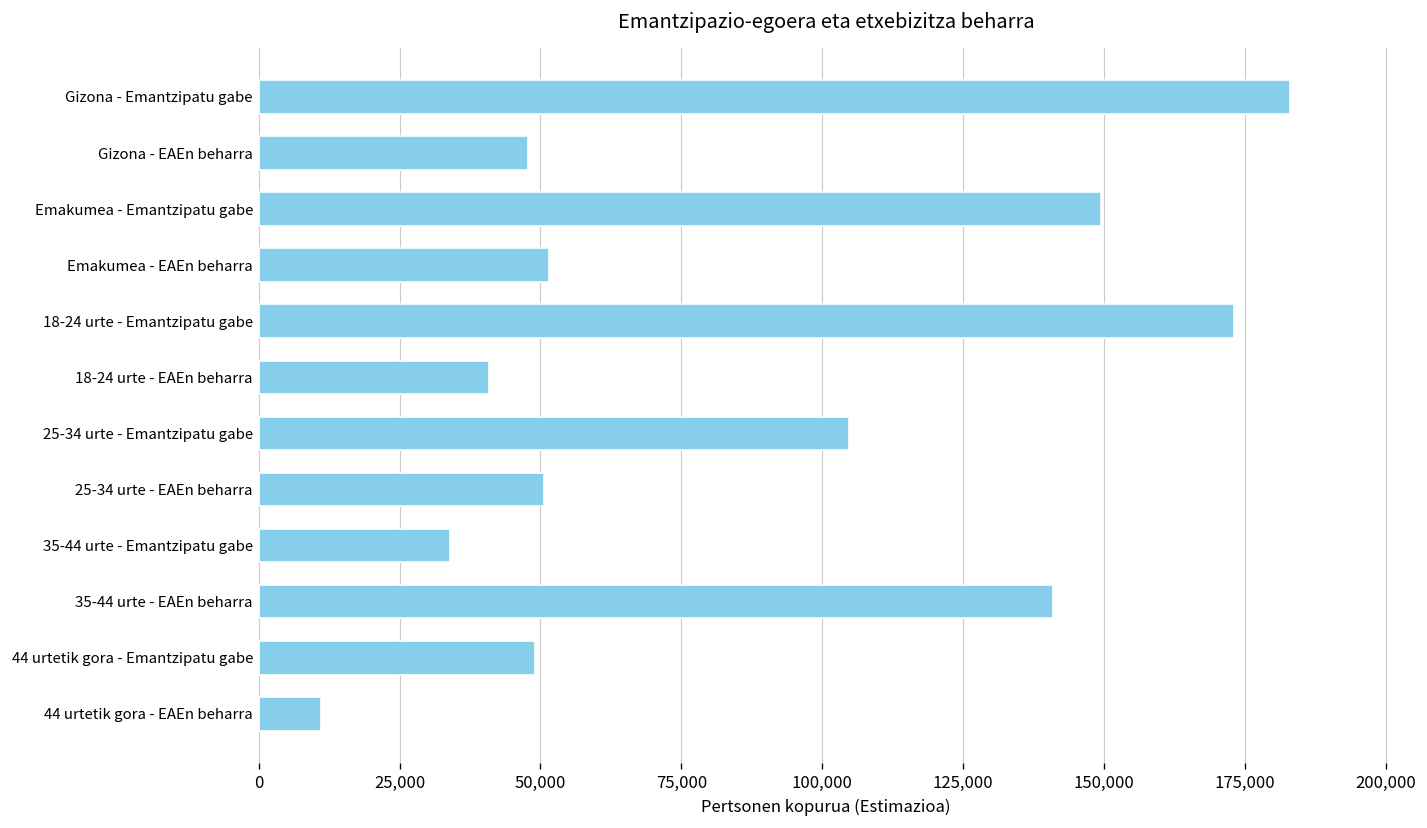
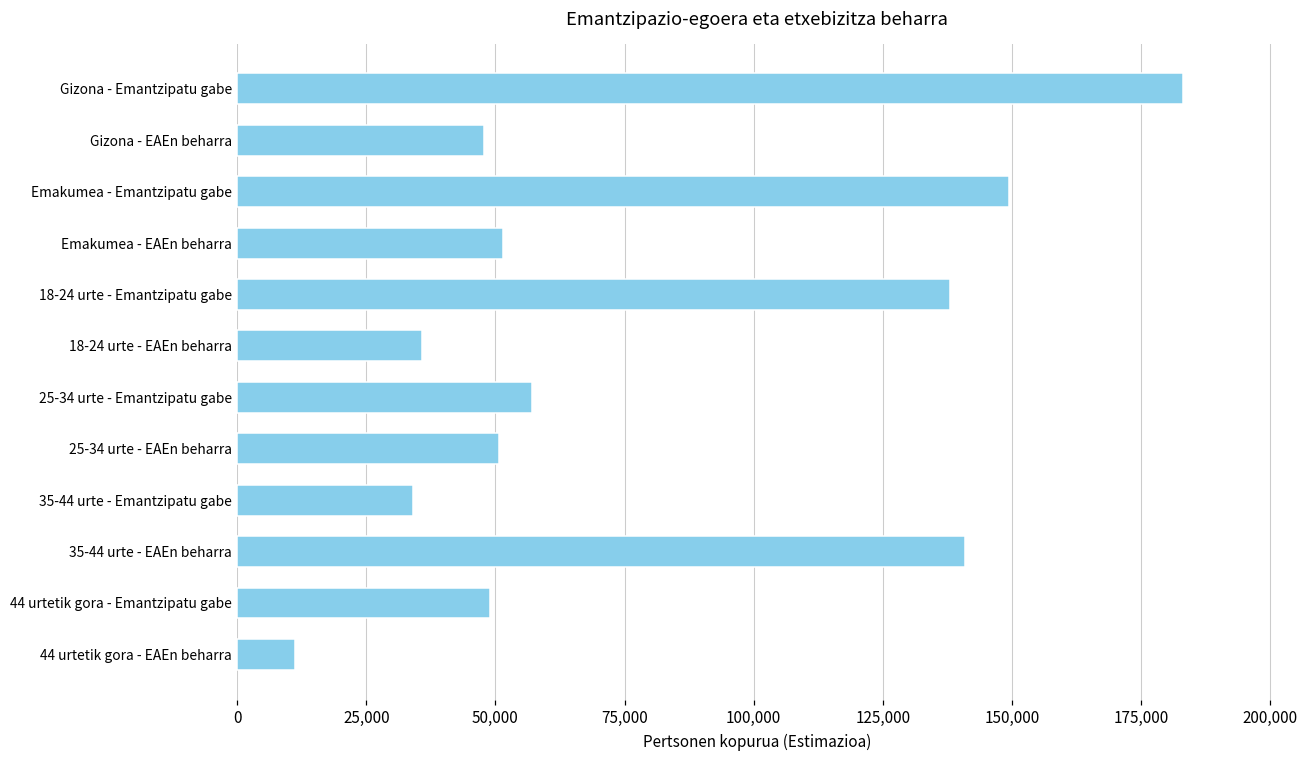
  {
    "Gizona - Emantzipatu gabe": "183,000",
    "Gizona - EAEn beharra": "48,000",
    "Emakumea - Emantzipatu gabe": "149,000",
    "Emakumea - EAEn beharra": "51,000",
-   "18-24 urte - Emantzipatu gabe": "173,000",
-   "18-24 urte - EAEn beharra": "41,000",
-   "25-34 urte - Emantzipatu gabe": "105,000",
+   "18-24 urte - Emantzipatu gabe": "138,000",
+   "18-24 urte - EAEn beharra": "36,000",
+   "25-34 urte - Emantzipatu gabe": "57,000",
    "25-34 urte - EAEn beharra": "51,000",
    "35-44 urte - Emantzipatu gabe": "34,000",
    "35-44 urte - EAEn beharra": "141,000",
    "44 urtetik gora - Emantzipatu gabe": "49,000",
    "44 urtetik gora - EAEn beharra": "11,000"
  }
